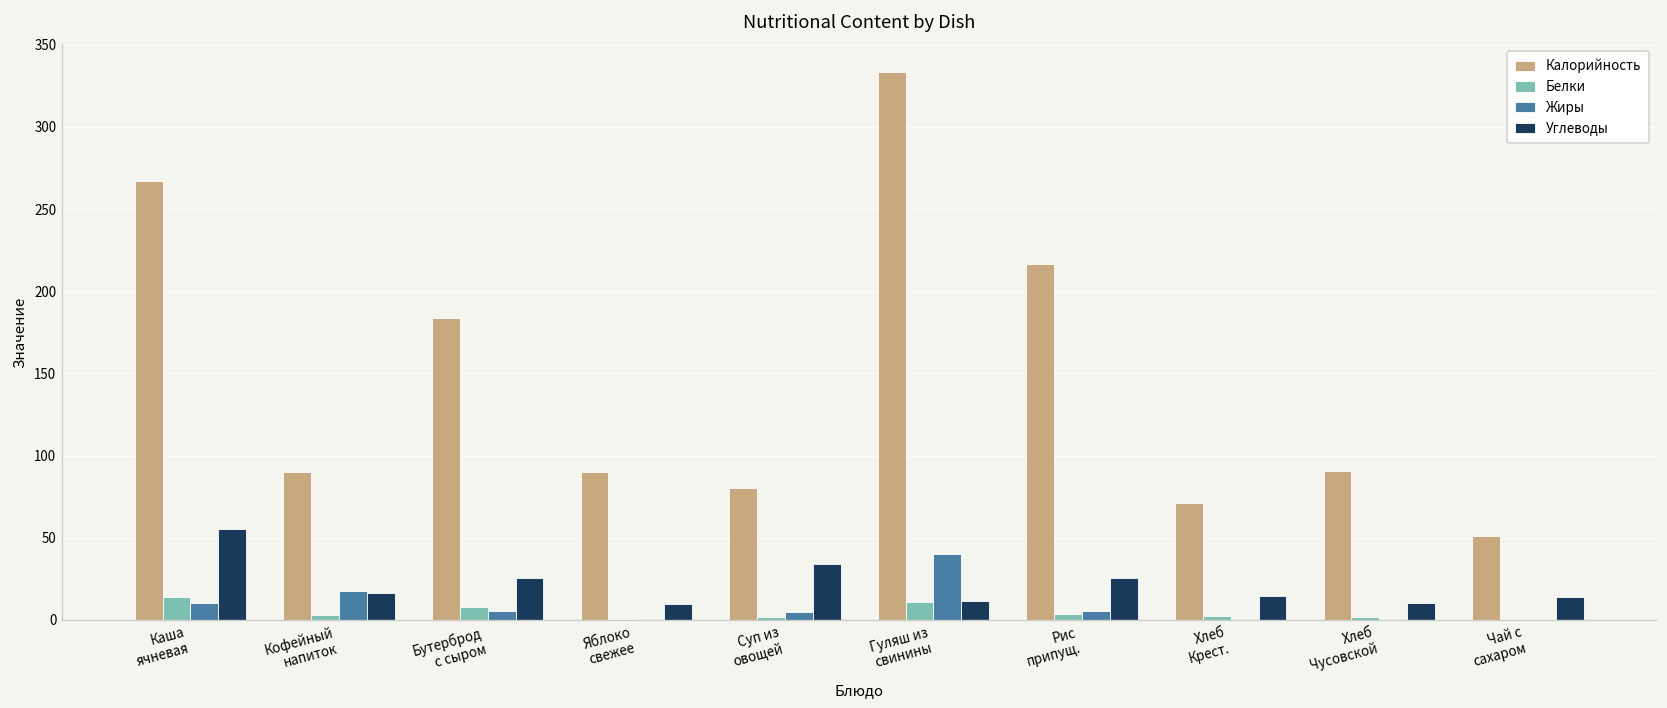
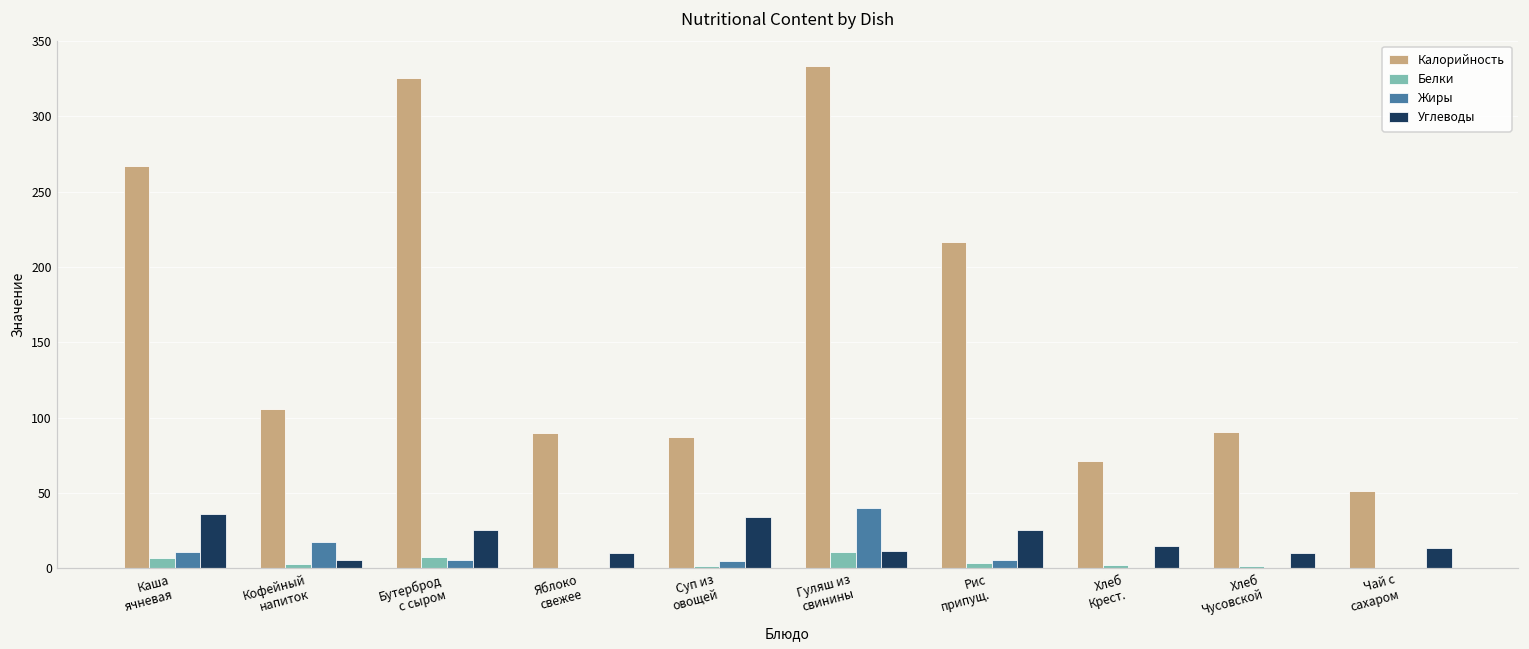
  {
    "Калорийность": {
      "Каша ячневая": 267,
-     "Кофейный напиток": 90,
-     "Бутерброд с сыром": 184,
+     "Кофейный напиток": 106,
+     "Бутерброд с сыром": 326,
      "Яблоко свежее": 90,
-     "Суп из овощей": 80,
+     "Суп из овощей": 87,
      "Гуляш из свинины": 334,
      "Рис припущ.": 217,
      "Хлеб Крест.": 71,
      "Хлеб Чусовской": 90,
      "Чай с сахаром": 51
    },
    "Белки": {
-     "Каша ячневая": 14,
+     "Каша ячневая": 7,
      "Кофейный напиток": 3,
      "Бутерброд с сыром": 8,
      "Гуляш из свинины": 11,
      "Рис припущ.": 4,
      "Хлеб Крест.": 2
    },
    "Жиры": {
      "Каша ячневая": 11,
      "Кофейный напиток": 18,
      "Бутерброд с сыром": 6,
      "Суп из овощей": 5,
      "Гуляш из свинины": 40,
      "Рис припущ.": 6
    },
    "Углеводы": {
-     "Каша ячневая": 55,
-     "Кофейный напиток": 16,
+     "Каша ячневая": 36,
+     "Кофейный напиток": 6,
      "Бутерброд с сыром": 25,
      "Яблоко свежее": 10,
      "Суп из овощей": 34,
      "Гуляш из свинины": 11,
      "Рис припущ.": 26,
      "Хлеб Крест.": 15,
      "Хлеб Чусовской": 10,
      "Чай с сахаром": 14
    }
  }
